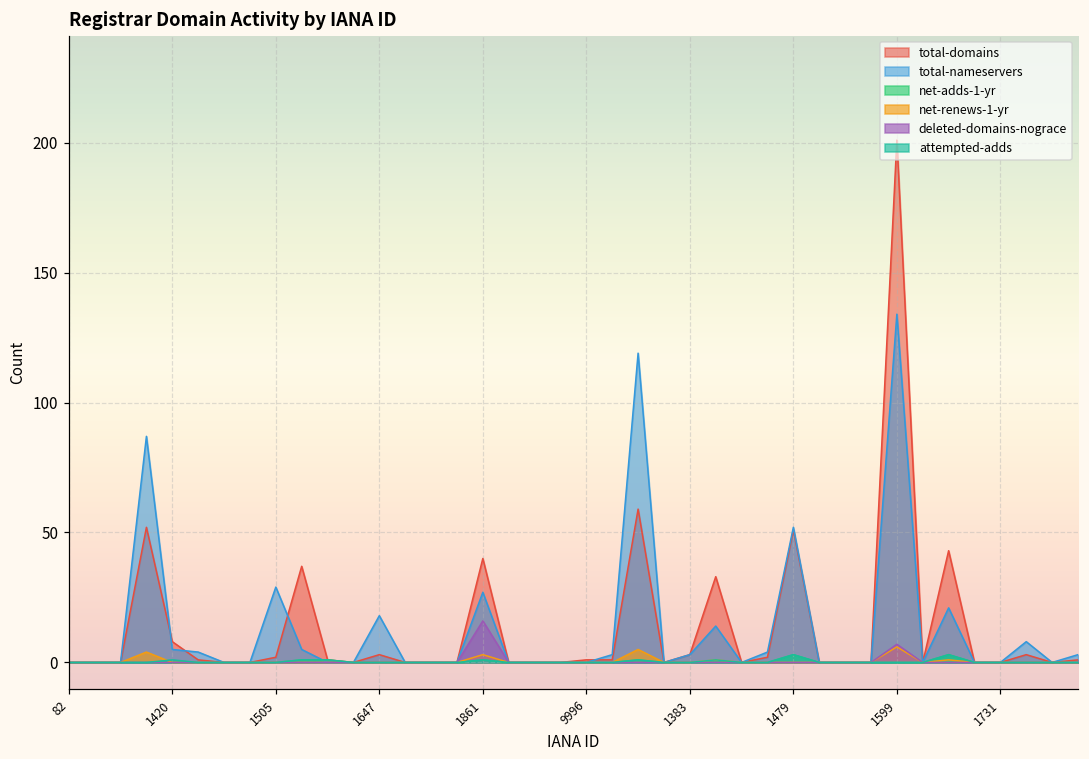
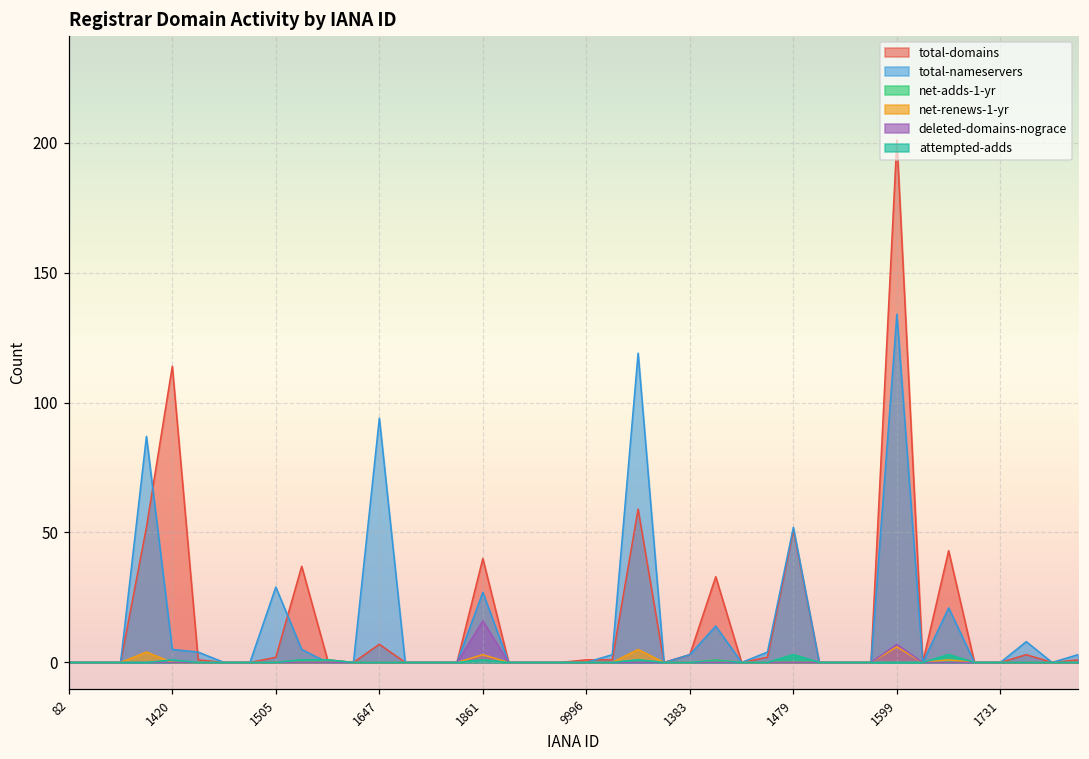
  {
    "total-domains": {
-     "1420": 8,
+     "1420": 114,
      "1505": 2,
-     "1647": 3,
+     "1647": 7,
      "1861": 40
    },
    "total-nameservers": {
      "1420": 5,
      "1505": 29,
-     "1647": 18,
+     "1647": 94,
      "1861": 27,
      "1599": 134
    },
    "net-renews-1-yr": {
      "1861": 3
    },
    "deleted-domains-nograce": {
      "1861": 16
    }
  }
